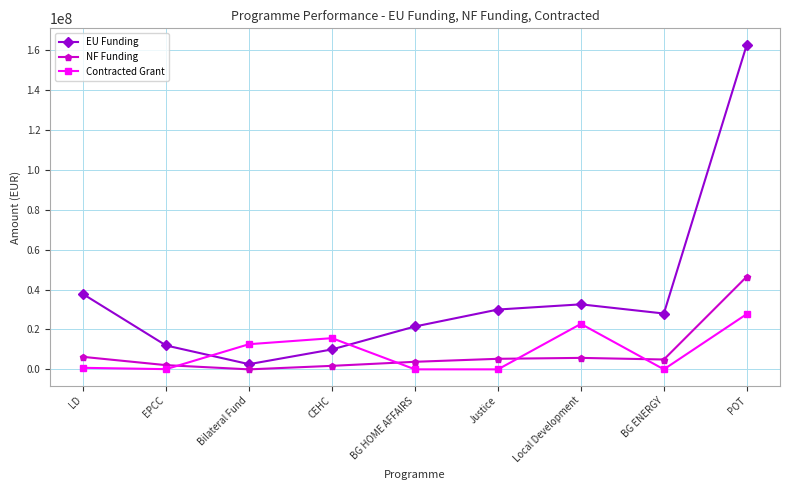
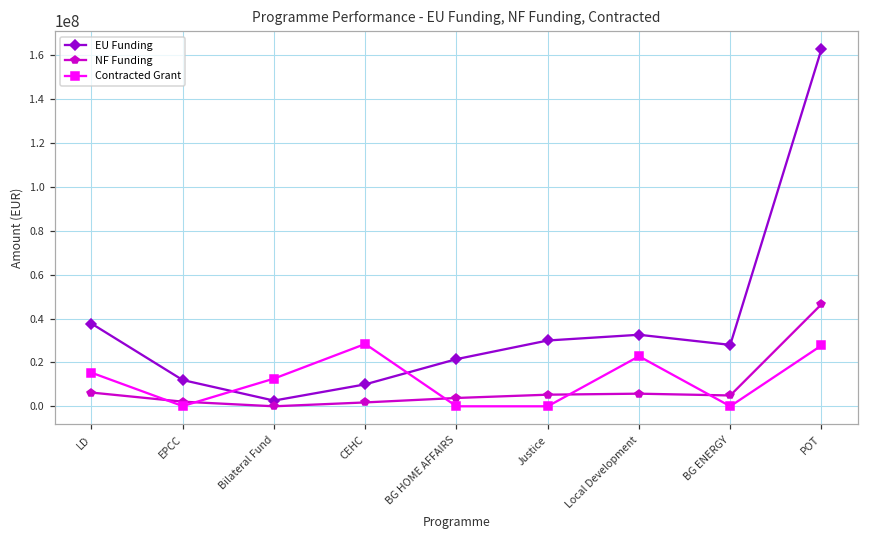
  {
    "Contracted Grant": {
-     "LD": 1000000,
+     "LD": 15000000,
      "EPCC": 0,
      "Bilateral Fund": 13000000,
-     "CEHC": 16000000,
+     "CEHC": 28000000,
      "BG HOME AFFAIRS": 0,
      "Justice": 0,
      "Local Development": 23000000,
      "BG ENERGY": 0,
      "POT": 28000000
    }
  }
